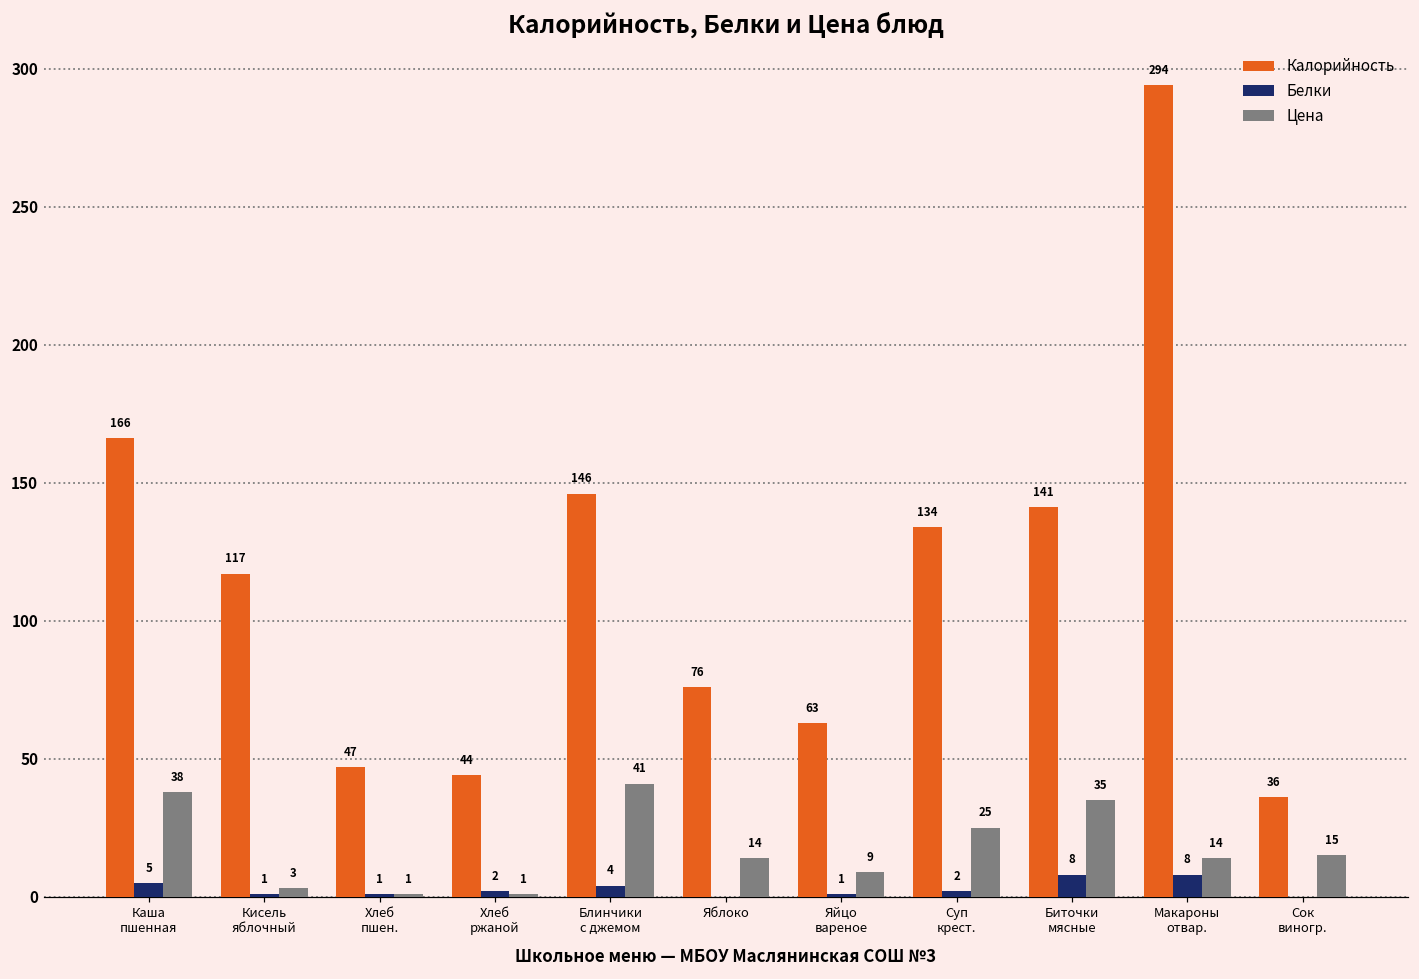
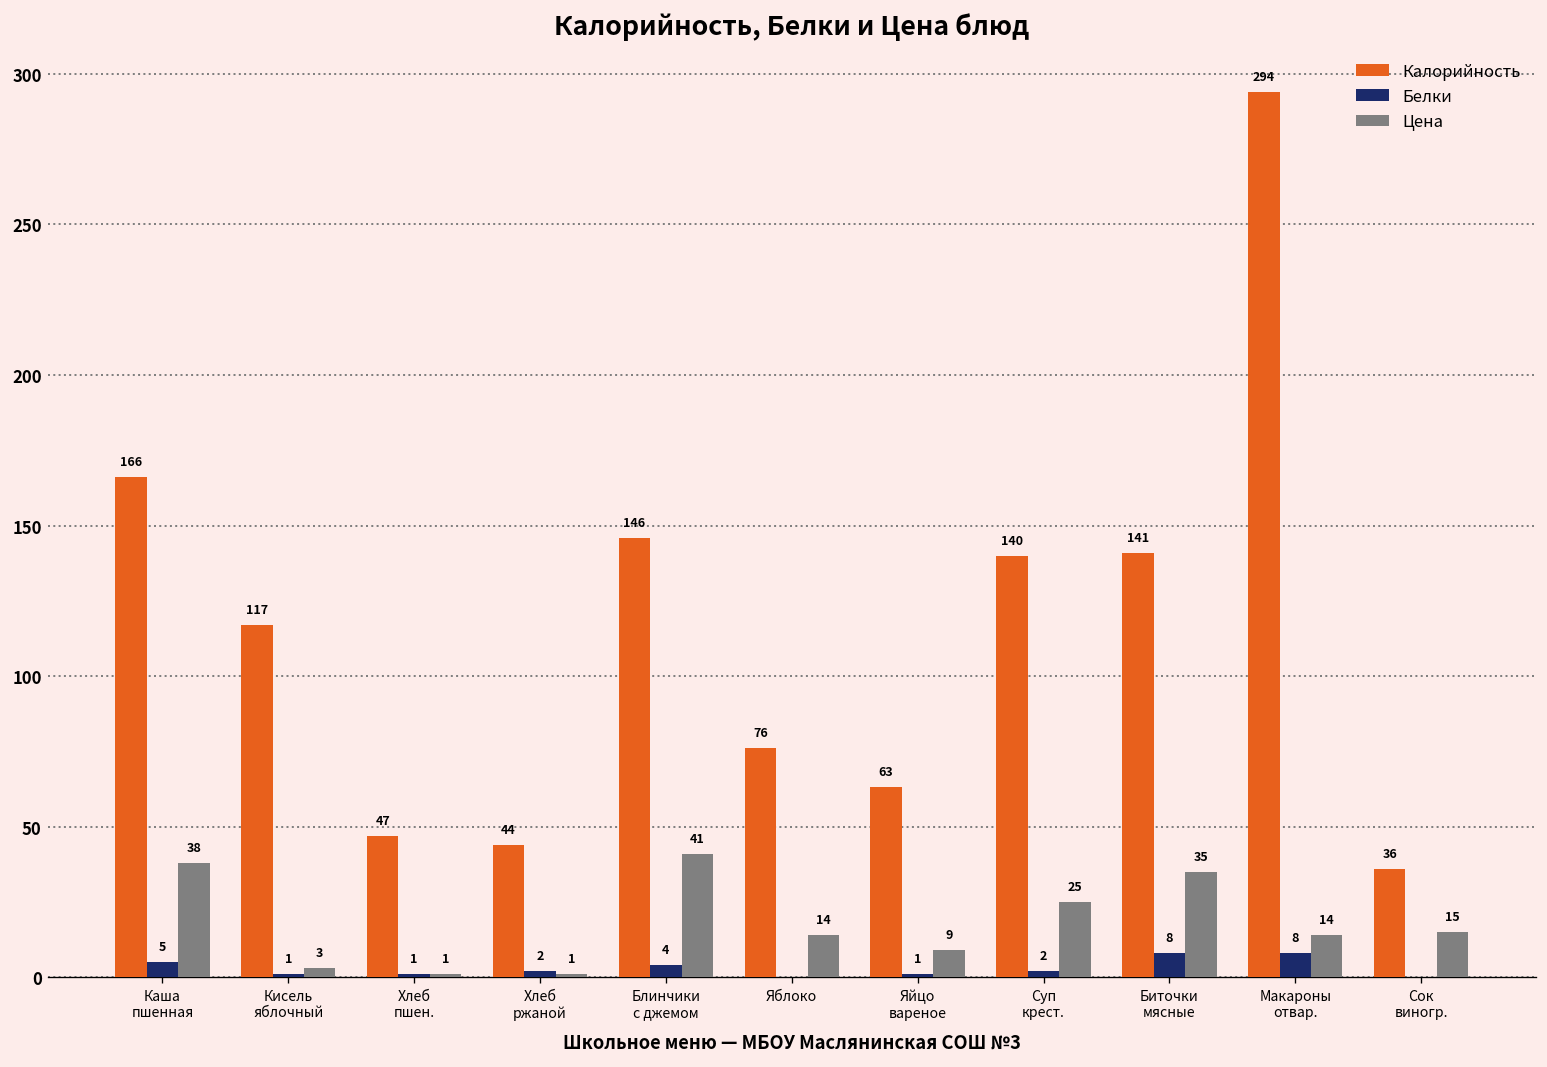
  {
    "Калорийность": {
      "Каша пшенная": 166,
      "Кисель яблочный": 117,
      "Хлеб пшен.": 47,
      "Хлеб ржаной": 44,
      "Блинчики с джемом": 146,
      "Яблоко": 76,
      "Яйцо вареное": 63,
-     "Суп крест.": 134,
+     "Суп крест.": 140,
      "Биточки мясные": 141,
      "Макароны отвар.": 294,
      "Сок виногр.": 36
    },
    "Белки": {
      "Каша пшенная": 5,
      "Кисель яблочный": 1,
      "Хлеб пшен.": 1,
      "Хлеб ржаной": 2,
      "Блинчики с джемом": 4,
      "Яйцо вареное": 1,
      "Суп крест.": 2,
      "Биточки мясные": 8,
      "Макароны отвар.": 8
    },
    "Цена": {
      "Каша пшенная": 38,
      "Кисель яблочный": 3,
      "Хлеб пшен.": 1,
      "Хлеб ржаной": 1,
      "Блинчики с джемом": 41,
      "Яблоко": 14,
      "Яйцо вареное": 9,
      "Суп крест.": 25,
      "Биточки мясные": 35,
      "Макароны отвар.": 14,
      "Сок виногр.": 15
    }
  }
